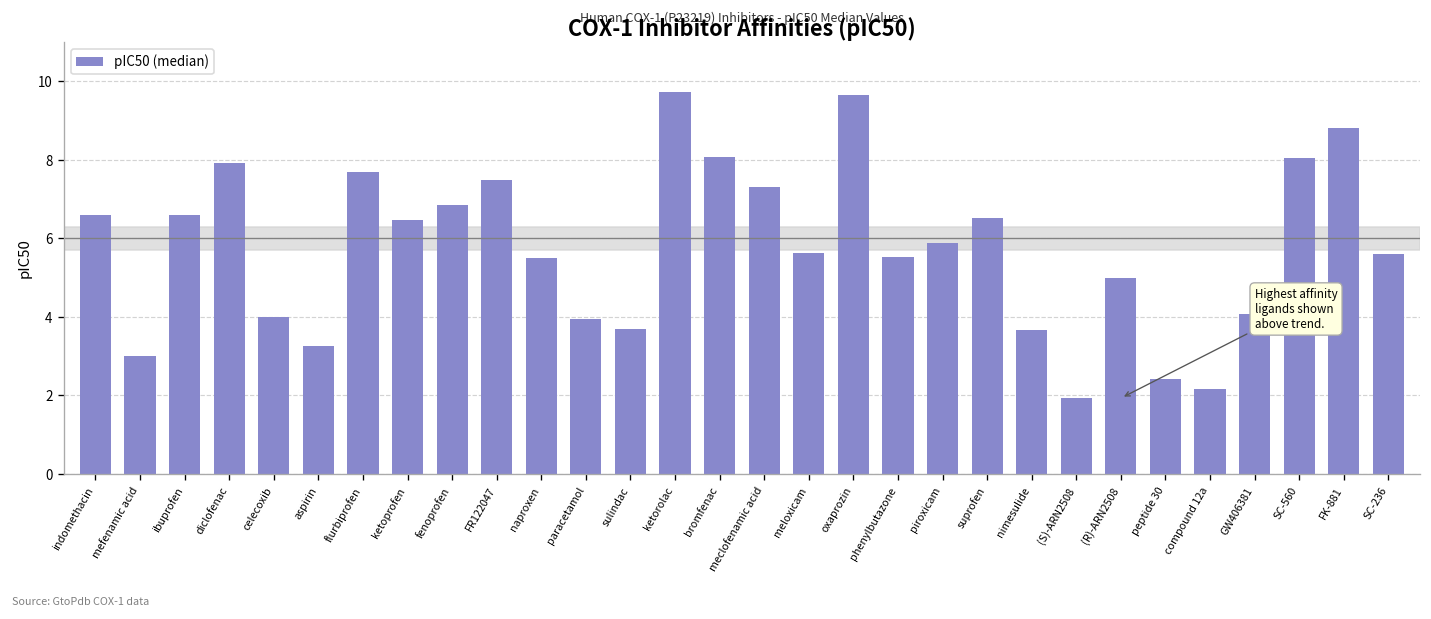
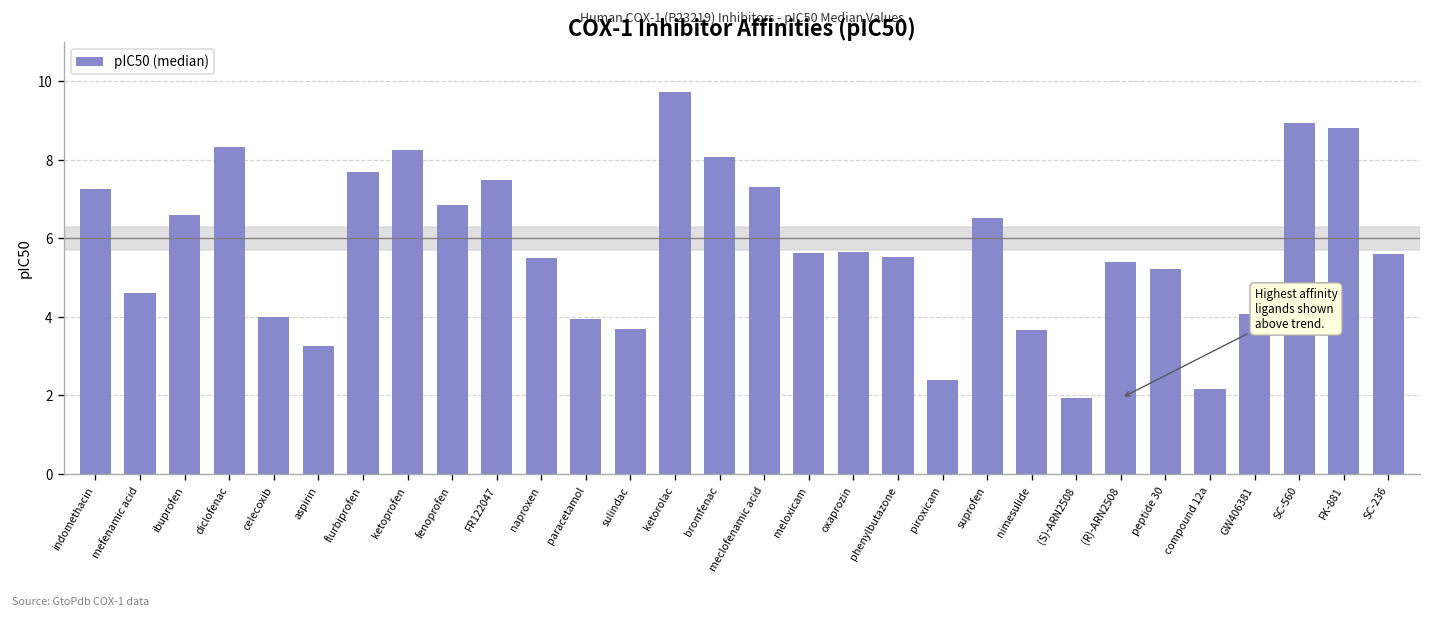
  {
-   "indomethacin": 6.6,
-   "mefenamic acid": 3.0,
+   "indomethacin": 7.3,
+   "mefenamic acid": 4.6,
    "ibuprofen": 6.6,
-   "diclofenac": 7.9,
+   "diclofenac": 8.3,
    "celecoxib": 4.0,
    "aspirin": 3.3,
    "flurbiprofen": 7.7,
-   "ketoprofen": 6.5,
+   "ketoprofen": 8.3,
    "fenoprofen": 6.8,
    "FR122047": 7.5,
    "naproxen": 5.5,
    "paracetamol": 3.9,
    "sulindac": 3.7,
    "ketorolac": 9.7,
    "bromfenac": 8.1,
    "meclofenamic acid": 7.3,
    "meloxicam": 5.6,
-   "oxaprozin": 9.7,
+   "oxaprozin": 5.7,
    "phenylbutazone": 5.5,
-   "piroxicam": 5.9,
+   "piroxicam": 2.4,
    "suprofen": 6.5,
    "nimesulide": 3.7,
    "(S)-ARN2508": 1.9,
-   "(R)-ARN2508": 5.0,
-   "peptide 30": 2.4,
+   "(R)-ARN2508": 5.4,
+   "peptide 30": 5.2,
    "compound 12a": 2.2,
-   "SC-560": 8.1,
+   "SC-560": 9.0,
    "FK-881": 8.8,
    "SC-236": 5.6
  }
